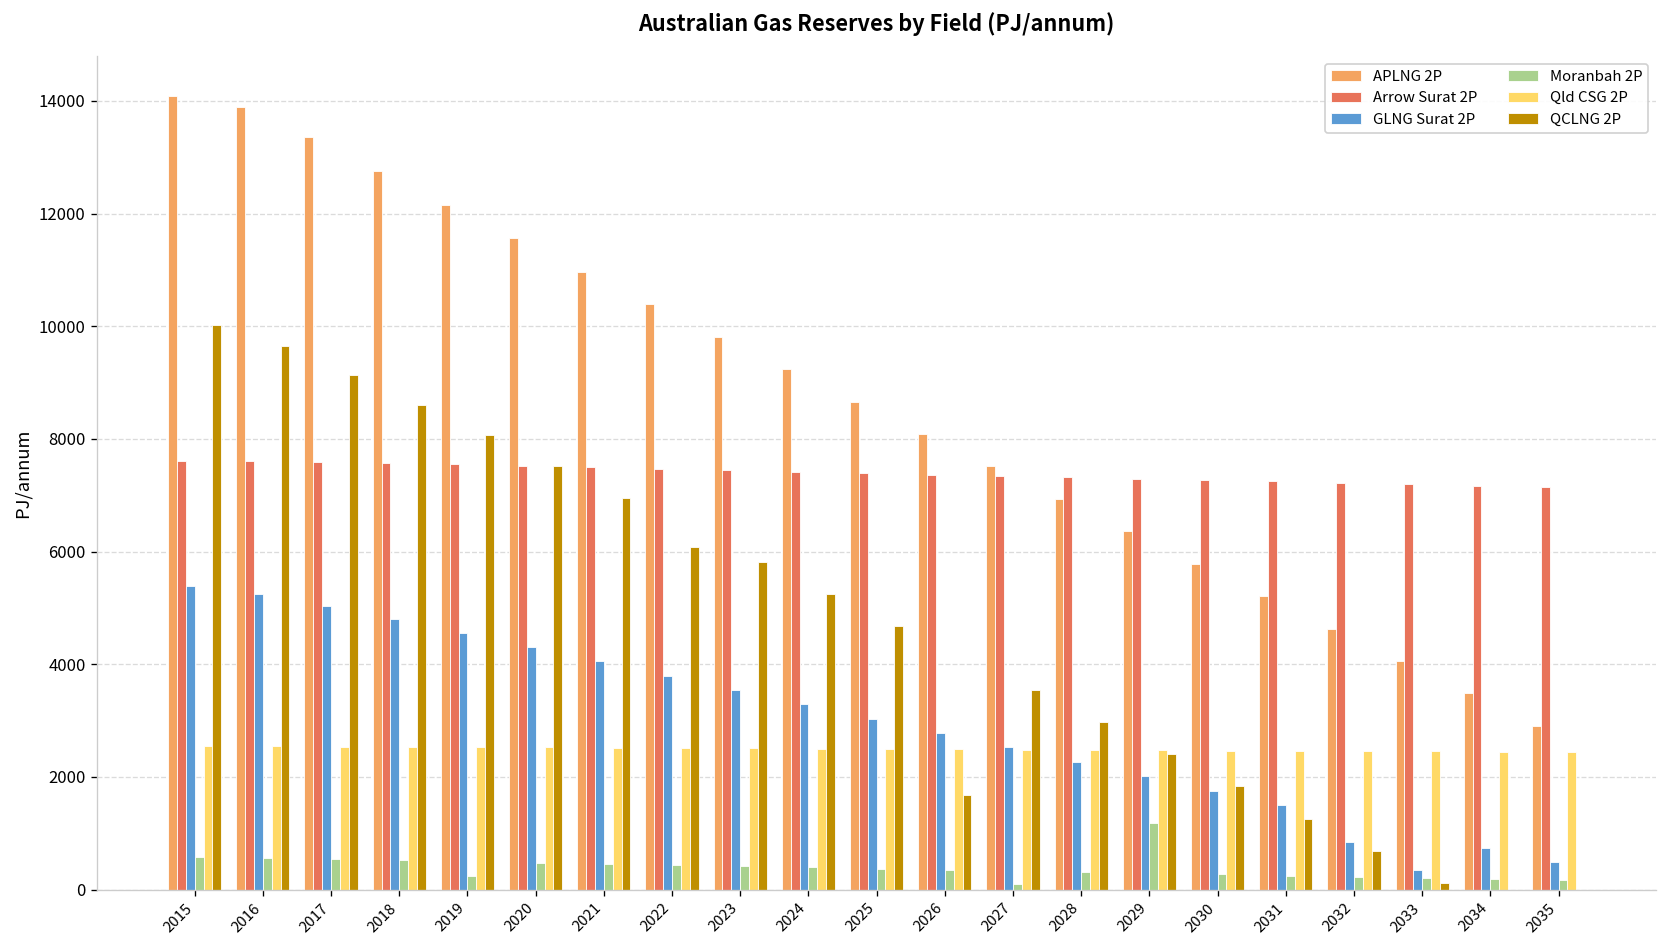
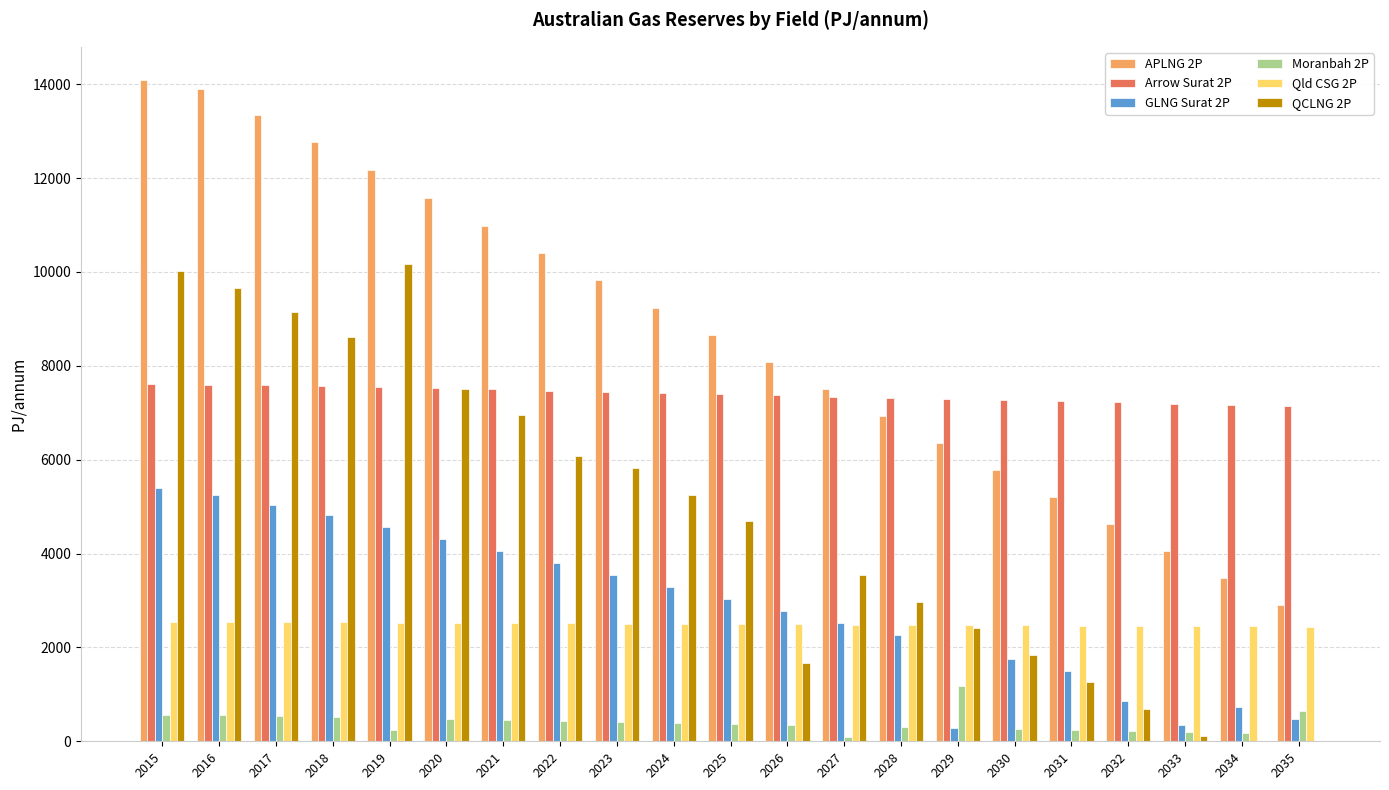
  {
    "GLNG Surat 2P": {
      "2015": 5400,
      "2016": 5200,
      "2017": 5000,
      "2018": 4800,
      "2019": 4600,
      "2020": 4300,
      "2021": 4000,
      "2022": 3800,
      "2023": 3500,
      "2024": 3300,
      "2025": 3000,
      "2026": 2800,
      "2027": 2500,
      "2028": 2300,
-     "2029": 2000,
+     "2029": 300,
      "2030": 1800,
      "2031": 1500,
      "2032": 900,
      "2033": 400,
      "2034": 700,
      "2035": 500
    },
    "Moranbah 2P": {
      "2015": 600,
      "2016": 600,
      "2017": 500,
      "2018": 500,
      "2019": 200,
      "2020": 500,
      "2021": 500,
      "2022": 400,
      "2023": 400,
      "2024": 400,
      "2025": 400,
      "2026": 400,
      "2027": 100,
      "2028": 300,
      "2029": 1200,
      "2030": 300,
      "2031": 200,
      "2032": 200,
      "2033": 200,
      "2034": 200,
-     "2035": 200
+     "2035": 600
    },
    "QCLNG 2P": {
      "2015": 10000,
      "2016": 9700,
      "2017": 9100,
      "2018": 8600,
-     "2019": 8100,
+     "2019": 10200,
      "2020": 7500,
      "2021": 6900,
      "2022": 6100,
      "2023": 5800,
      "2024": 5200,
      "2025": 4700,
      "2026": 1700,
      "2027": 3500,
      "2028": 3000,
      "2029": 2400,
      "2030": 1800,
      "2031": 1300,
      "2032": 700,
      "2033": 100,
      "2034": 0,
      "2035": 0
    }
  }
